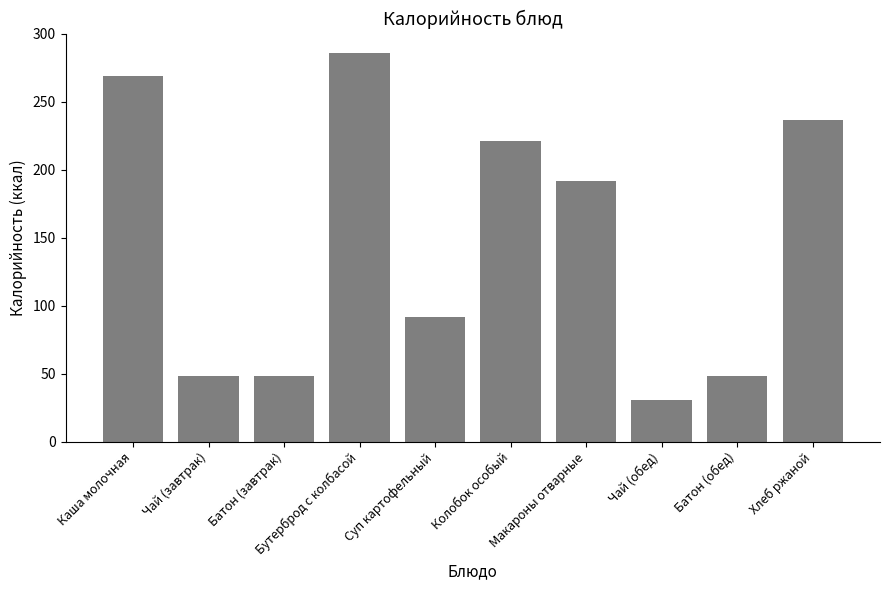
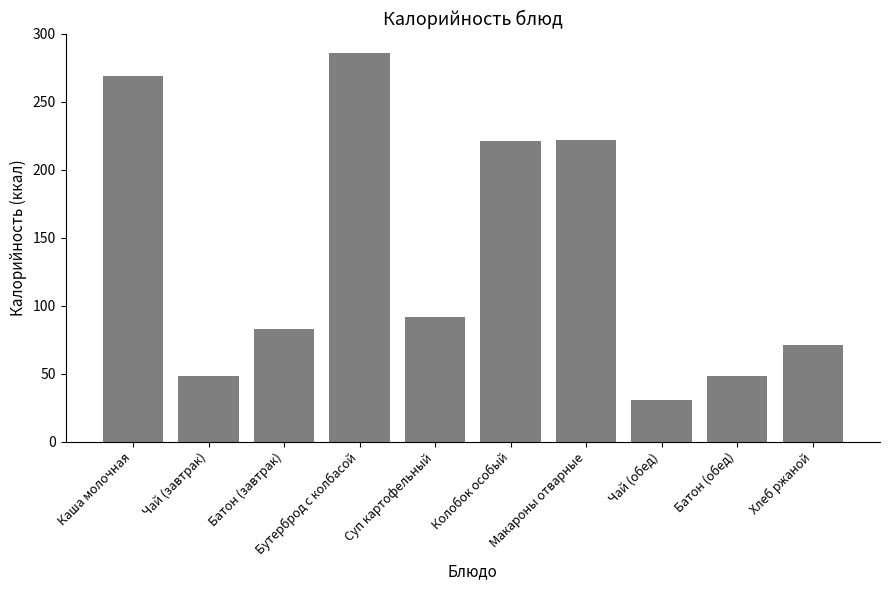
  {
    "Каша молочная": 269,
    "Чай (завтрак)": 48,
-   "Батон (завтрак)": 48,
+   "Батон (завтрак)": 83,
    "Бутерброд с колбасой": 286,
    "Суп картофельный": 92,
    "Колобок особый": 221,
-   "Макароны отварные": 192,
+   "Макароны отварные": 222,
    "Чай (обед)": 31,
    "Батон (обед)": 48,
-   "Хлеб ржаной": 237
+   "Хлеб ржаной": 71
  }
